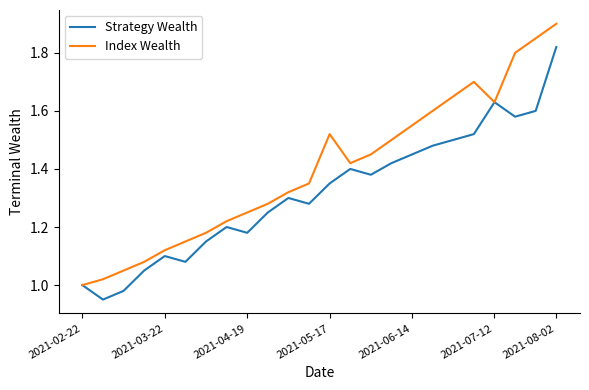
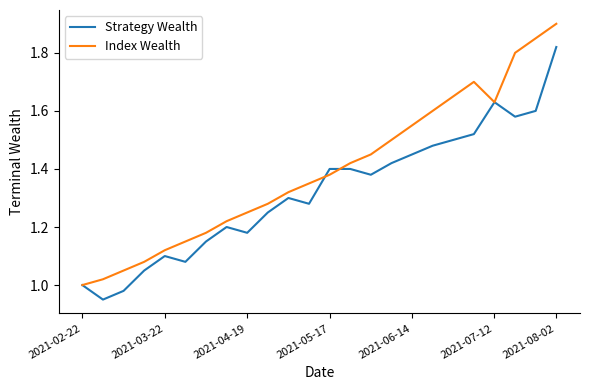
  {
    "Strategy Wealth": {
      "2021-03-22": 1.10,
      "2021-04-19": 1.18,
-     "2021-05-17": 1.35,
+     "2021-05-17": 1.40,
      "2021-06-14": 1.45,
      "2021-08-02": 1.82
    },
    "Index Wealth": {
      "2021-03-22": 1.12,
      "2021-04-19": 1.25,
-     "2021-05-17": 1.52,
+     "2021-05-17": 1.38,
      "2021-06-14": 1.55,
      "2021-08-02": 1.90
    }
  }
